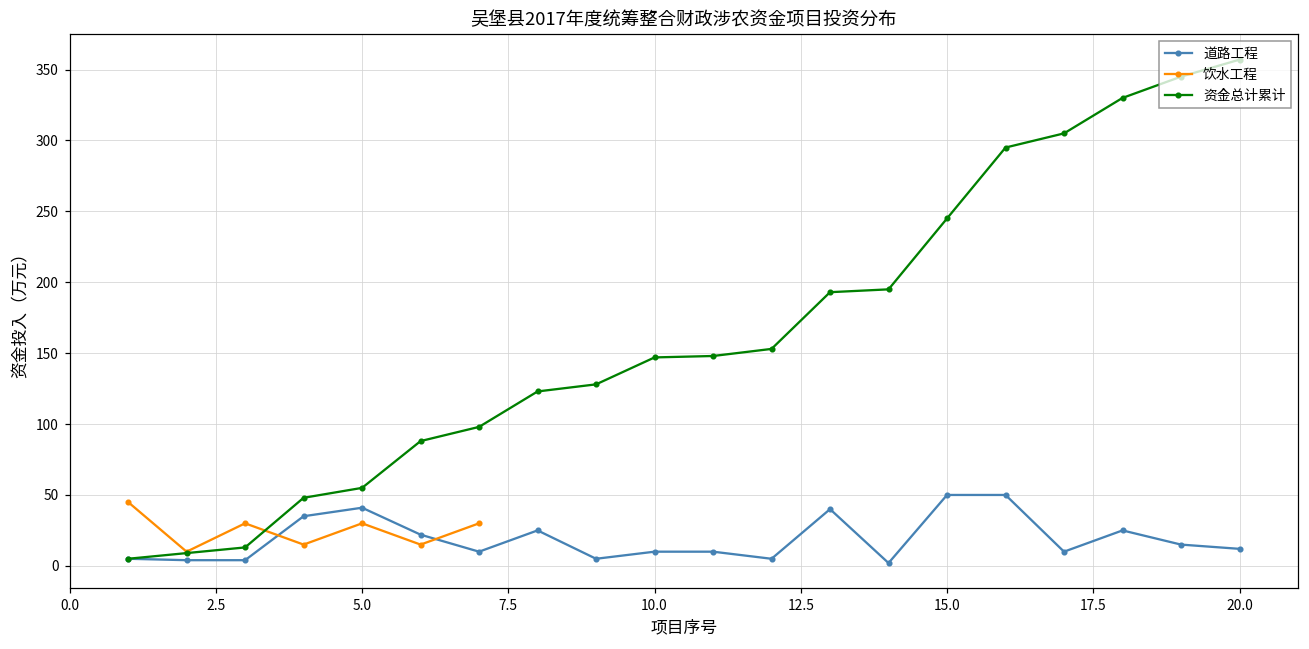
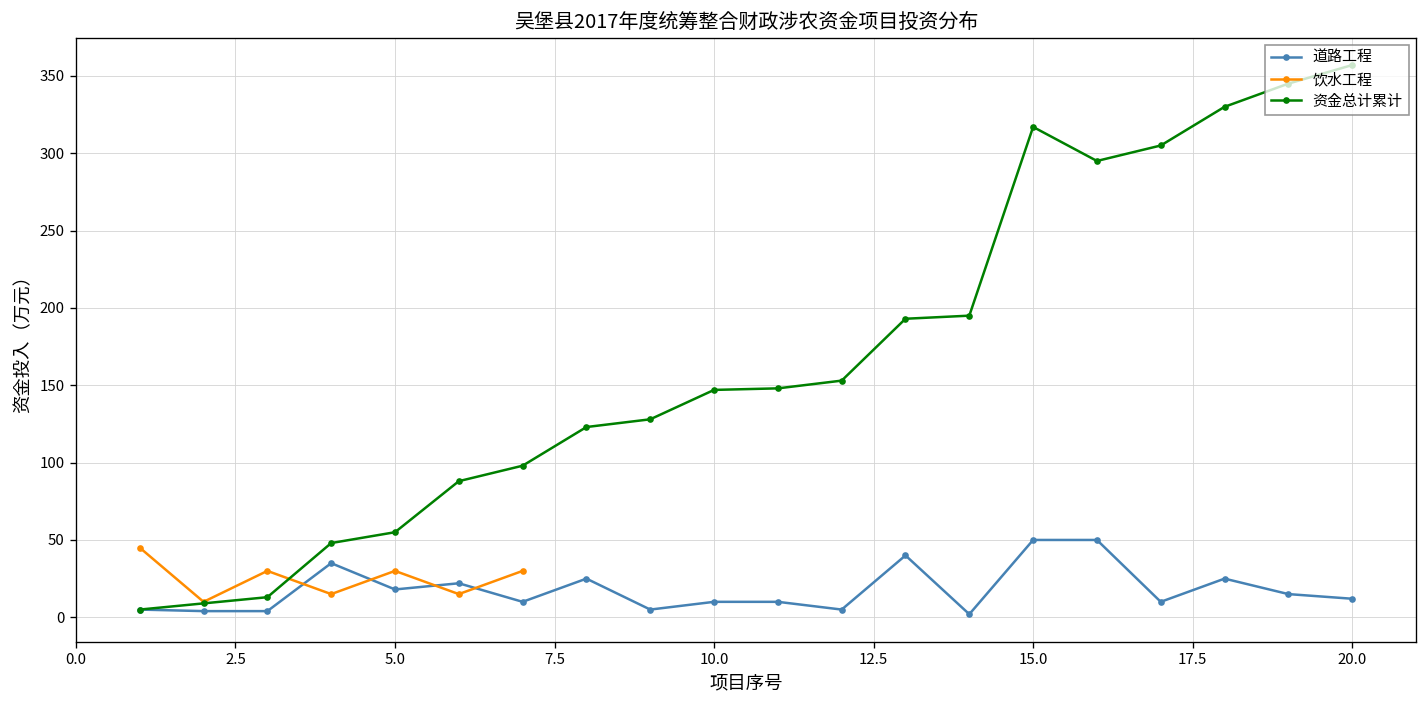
  {
    "道路工程": {
-     "5.0": 41,
+     "5.0": 18,
      "10.0": 10,
      "15.0": 50,
      "20.0": 12
    },
    "饮水工程": {
      "5.0": 30
    },
    "资金总计累计": {
      "5.0": 55,
      "10.0": 147,
-     "15.0": 245
+     "15.0": 317
    }
  }
